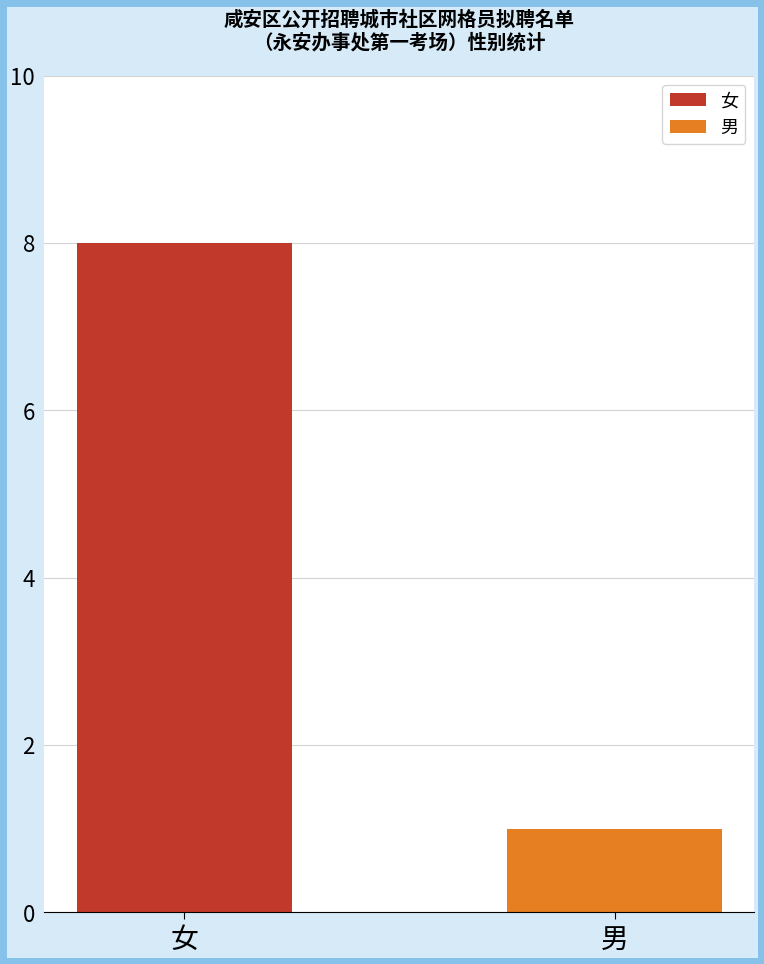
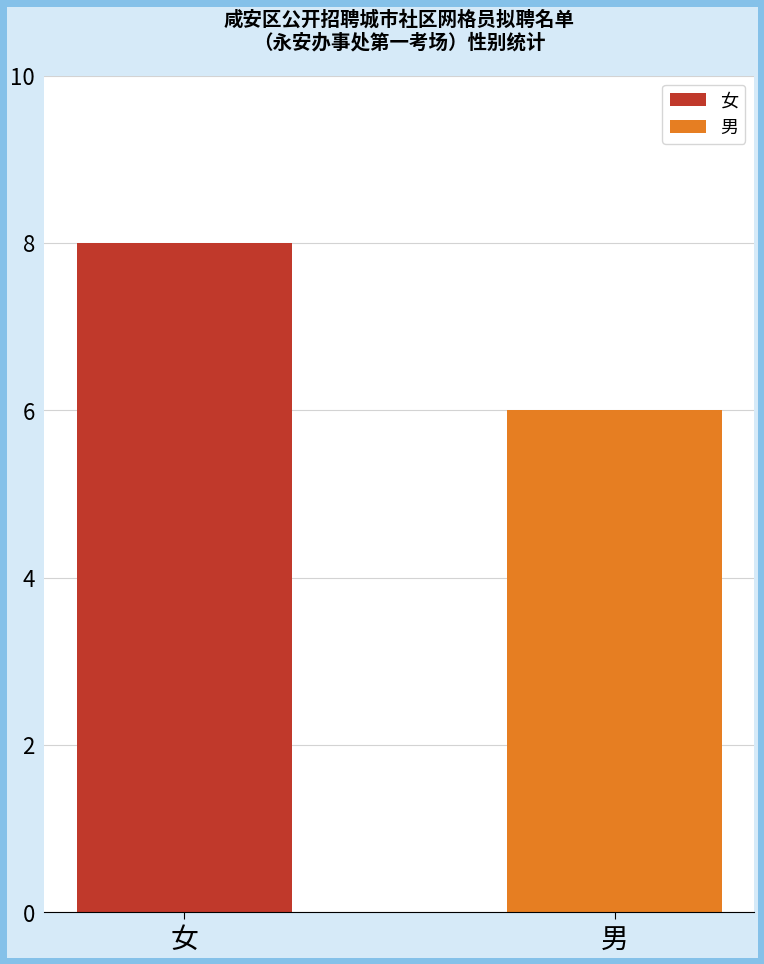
  {
    "女": 8,
-   "男": 1
+   "男": 6
  }
